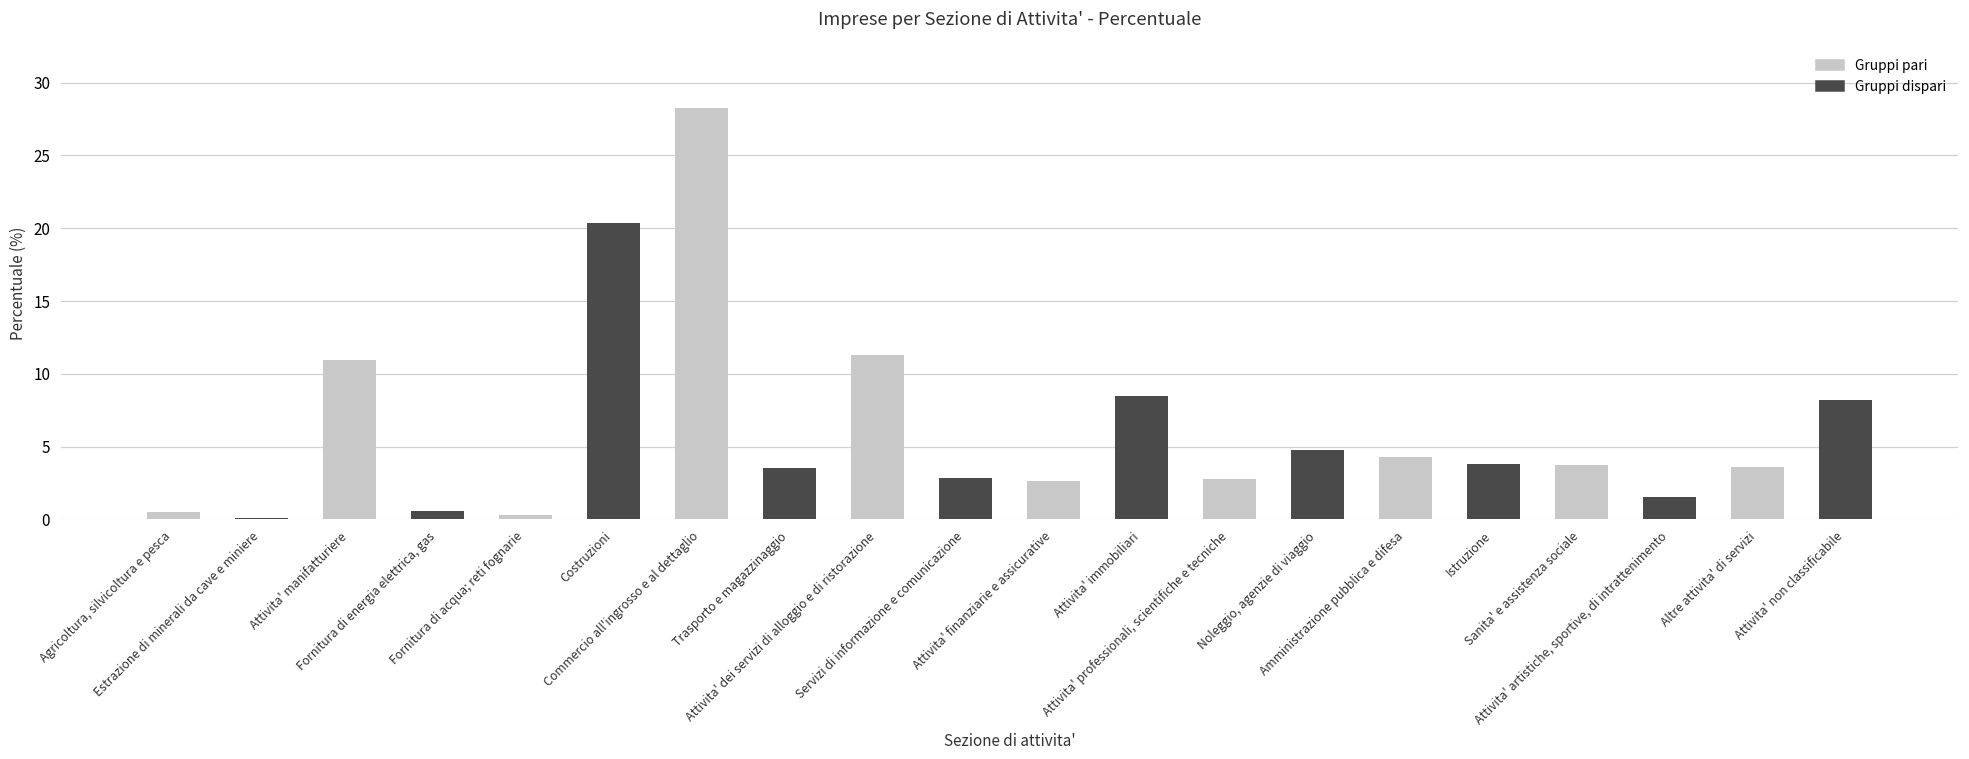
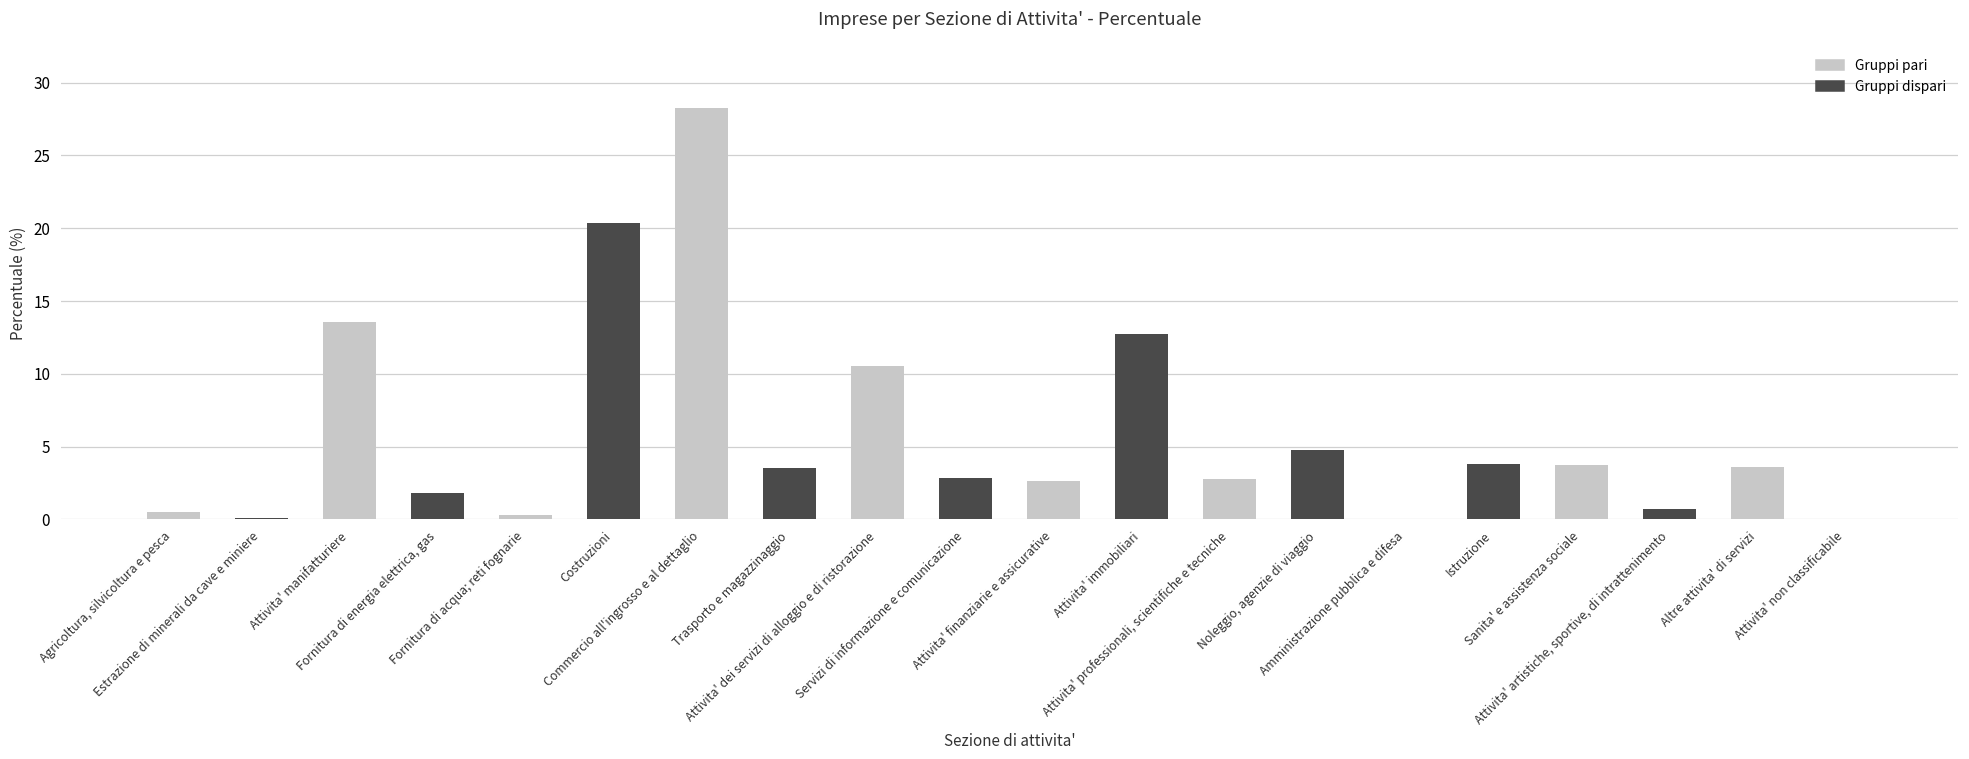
  {
    "Agricoltura, silvicoltura e pesca": 0.5,
-   "Attivita' manifatturiere": 10.9,
-   "Fornitura di energia elettrica, gas": 0.6,
+   "Attivita' manifatturiere": 13.6,
+   "Fornitura di energia elettrica, gas": 1.8,
    "Fornitura di acqua; reti fognarie": 0.3,
    "Costruzioni": 20.4,
    "Commercio all'ingrosso e al dettaglio": 28.2,
    "Trasporto e magazzinaggio": 3.5,
-   "Attivita' dei servizi di alloggio e di ristorazione": 11.3,
+   "Attivita' dei servizi di alloggio e di ristorazione": 10.5,
    "Servizi di informazione e comunicazione": 2.9,
    "Attivita' finanziarie e assicurative": 2.6,
-   "Attivita' immobiliari": 8.5,
+   "Attivita' immobiliari": 12.7,
    "Attivita' professionali, scientifiche e tecniche": 2.8,
    "Noleggio, agenzie di viaggio": 4.8,
-   "Amministrazione pubblica e difesa": 4.3,
+   "Amministrazione pubblica e difesa": 0.0,
    "Istruzione": 3.8,
    "Sanita' e assistenza sociale": 3.7,
-   "Attivita' artistiche, sportive, di intrattenimento": 1.5,
+   "Attivita' artistiche, sportive, di intrattenimento": 0.8,
    "Altre attivita' di servizi": 3.6,
-   "Attivita' non classificabile": 8.2
+   "Attivita' non classificabile": 0.0
  }
